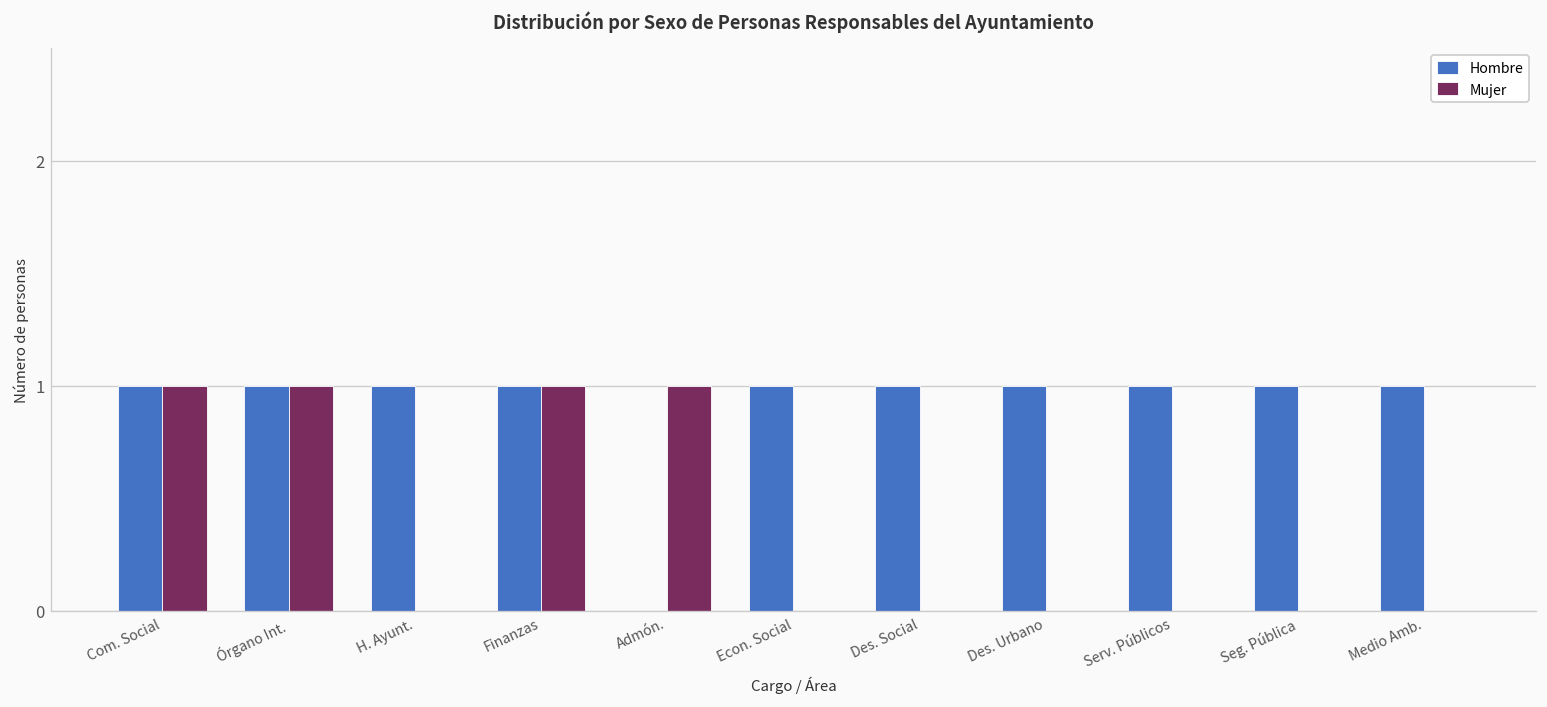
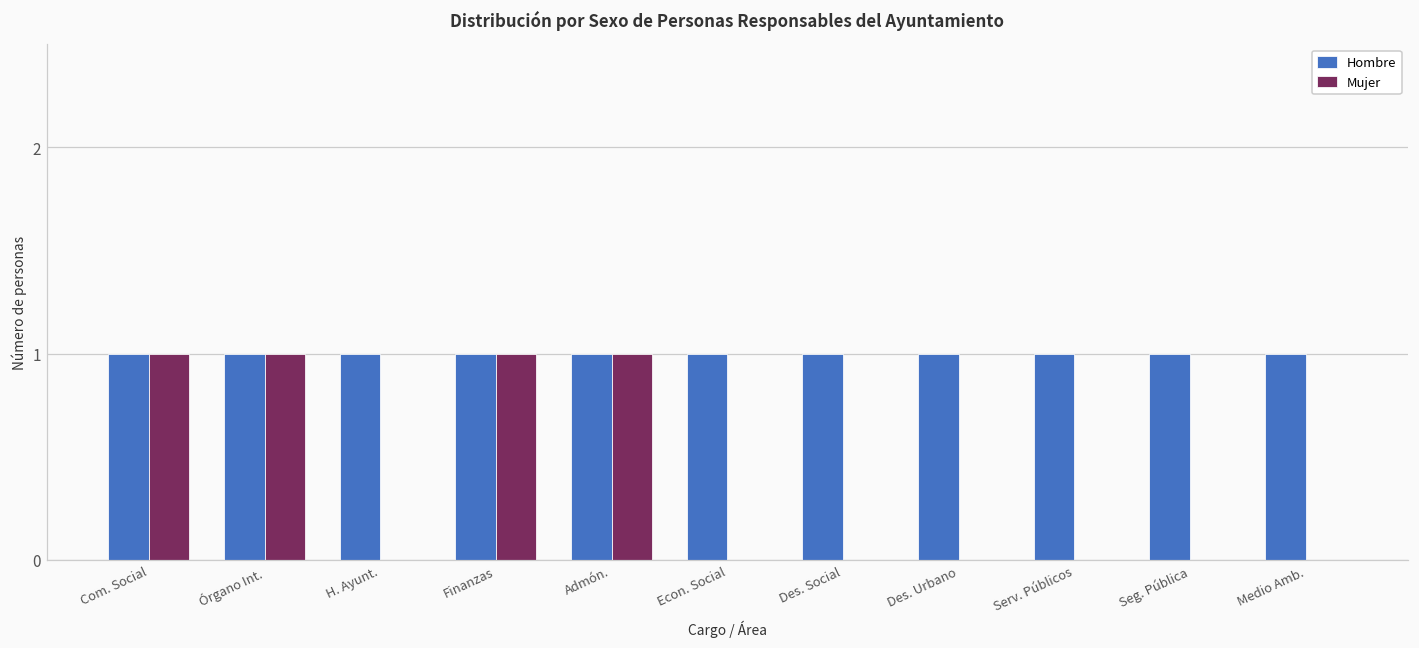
  {
    "Hombre": {
      "Com. Social": 1,
      "Órgano Int.": 1,
      "H. Ayunt.": 1,
      "Finanzas": 1,
-     "Admón.": 0,
+     "Admón.": 1,
      "Econ. Social": 1,
      "Des. Social": 1,
      "Des. Urbano": 1,
      "Serv. Públicos": 1,
      "Seg. Pública": 1,
      "Medio Amb.": 1
    },
    "Mujer": {
      "Com. Social": 1,
      "Órgano Int.": 1,
      "H. Ayunt.": 0,
      "Finanzas": 1,
      "Admón.": 1,
      "Econ. Social": 0,
      "Des. Social": 0,
      "Des. Urbano": 0,
      "Serv. Públicos": 0,
      "Seg. Pública": 0,
      "Medio Amb.": 0
    }
  }
